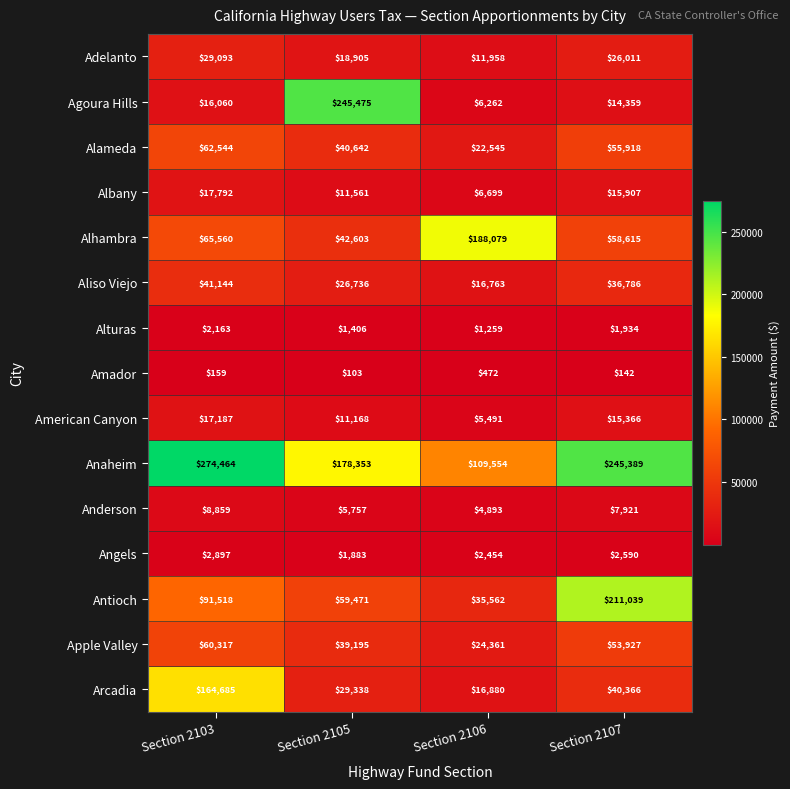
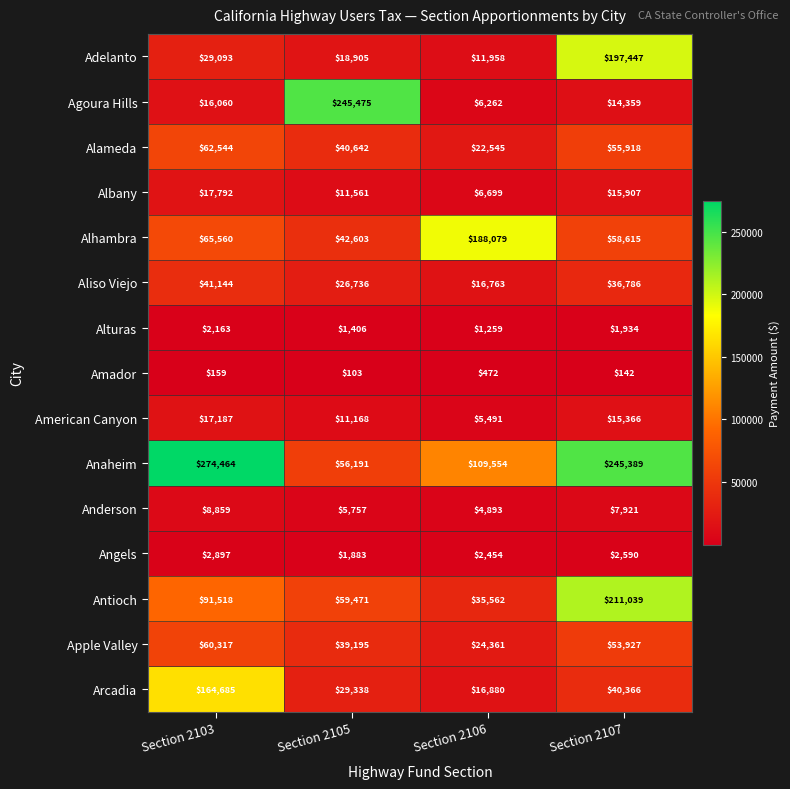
  {
    "Adelanto": {
      "Section 2103": "$29,093",
      "Section 2105": "$18,905",
      "Section 2106": "$11,958",
-     "Section 2107": "$26,011"
+     "Section 2107": "$197,447"
    },
    "Agoura Hills": {
      "Section 2103": "$16,060",
      "Section 2105": "$245,475",
      "Section 2106": "$6,262",
      "Section 2107": "$14,359"
    },
    "Alameda": {
      "Section 2103": "$62,544",
      "Section 2105": "$40,642",
      "Section 2106": "$22,545",
      "Section 2107": "$55,918"
    },
    "Albany": {
      "Section 2103": "$17,792",
      "Section 2105": "$11,561",
      "Section 2106": "$6,699",
      "Section 2107": "$15,907"
    },
    "Alhambra": {
      "Section 2103": "$65,560",
      "Section 2105": "$42,603",
      "Section 2106": "$188,079",
      "Section 2107": "$58,615"
    },
    "Aliso Viejo": {
      "Section 2103": "$41,144",
      "Section 2105": "$26,736",
      "Section 2106": "$16,763",
      "Section 2107": "$36,786"
    },
    "Alturas": {
      "Section 2103": "$2,163",
      "Section 2105": "$1,406",
      "Section 2106": "$1,259",
      "Section 2107": "$1,934"
    },
    "Amador": {
      "Section 2103": "$159",
      "Section 2105": "$103",
      "Section 2106": "$472",
      "Section 2107": "$142"
    },
    "American Canyon": {
      "Section 2103": "$17,187",
      "Section 2105": "$11,168",
      "Section 2106": "$5,491",
      "Section 2107": "$15,366"
    },
    "Anaheim": {
      "Section 2103": "$274,464",
-     "Section 2105": "$178,353",
+     "Section 2105": "$56,191",
      "Section 2106": "$109,554",
      "Section 2107": "$245,389"
    },
    "Anderson": {
      "Section 2103": "$8,859",
      "Section 2105": "$5,757",
      "Section 2106": "$4,893",
      "Section 2107": "$7,921"
    },
    "Angels": {
      "Section 2103": "$2,897",
      "Section 2105": "$1,883",
      "Section 2106": "$2,454",
      "Section 2107": "$2,590"
    },
    "Antioch": {
      "Section 2103": "$91,518",
      "Section 2105": "$59,471",
      "Section 2106": "$35,562",
      "Section 2107": "$211,039"
    },
    "Apple Valley": {
      "Section 2103": "$60,317",
      "Section 2105": "$39,195",
      "Section 2106": "$24,361",
      "Section 2107": "$53,927"
    },
    "Arcadia": {
      "Section 2103": "$164,685",
      "Section 2105": "$29,338",
      "Section 2106": "$16,880",
      "Section 2107": "$40,366"
    }
  }
